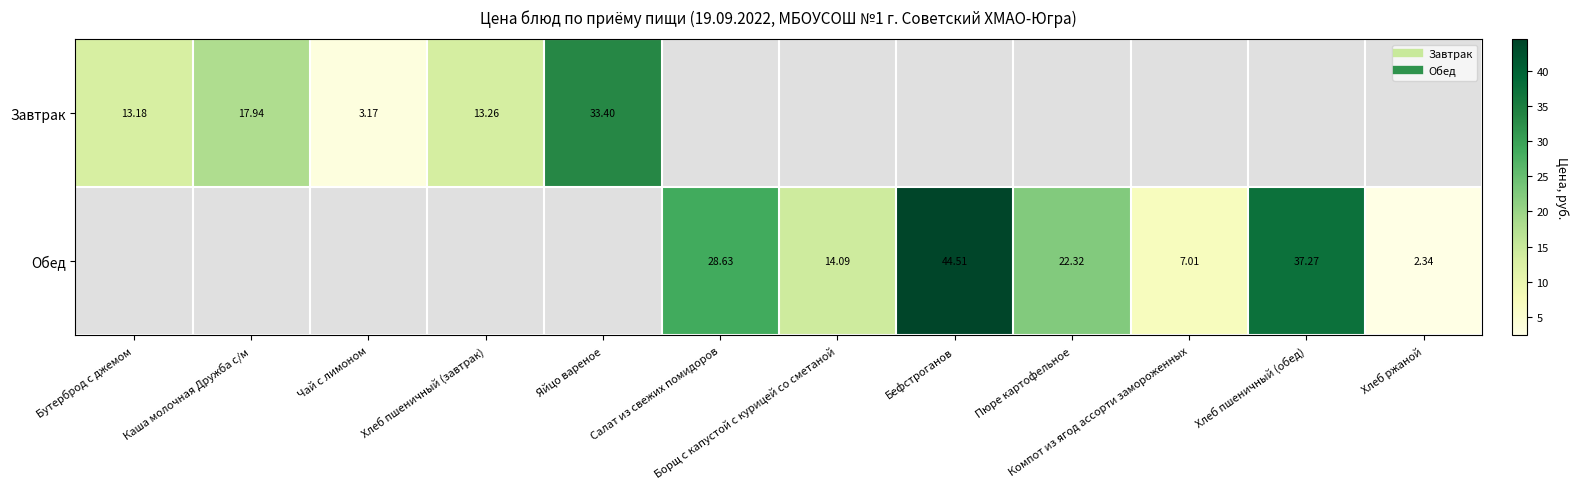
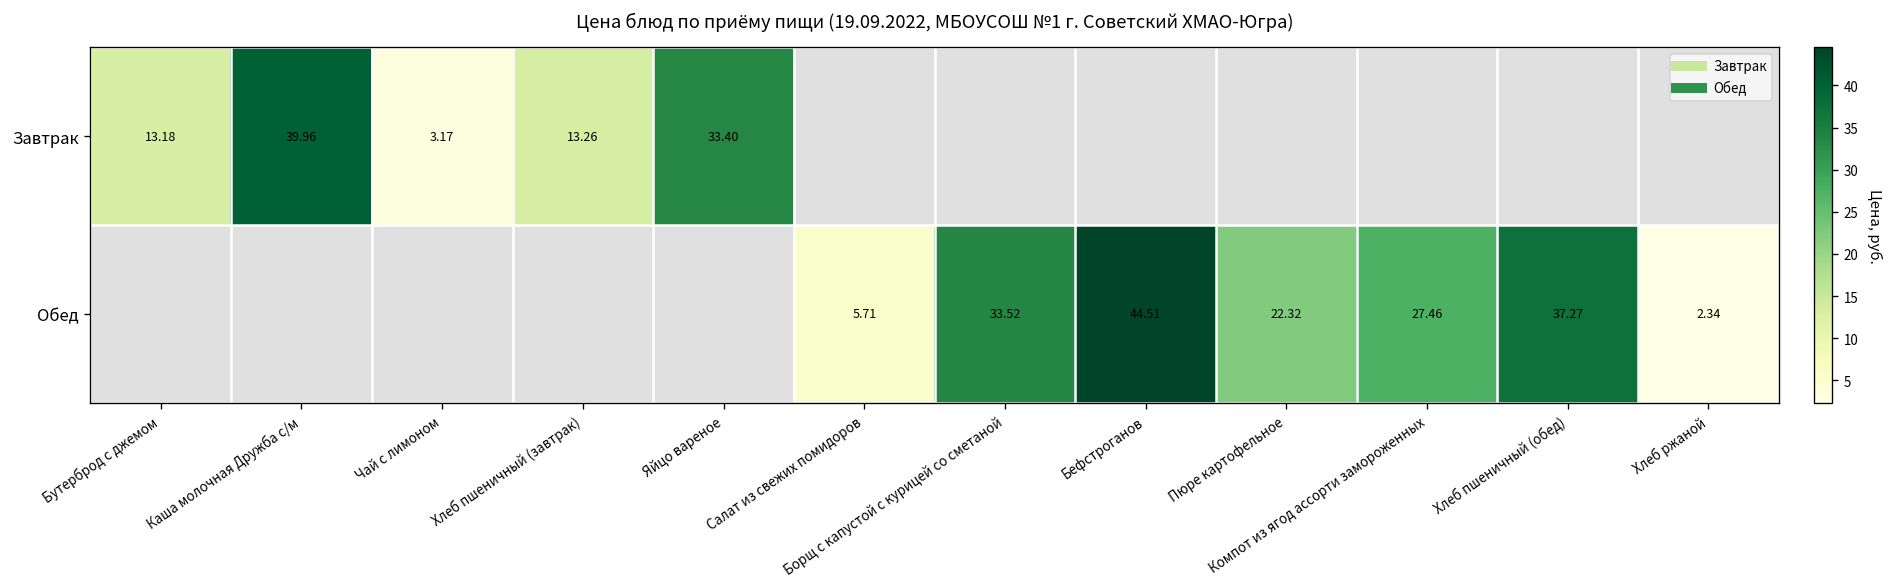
  {
    "Завтрак": {
      "Бутерброд с джемом": 13.18,
-     "Каша молочная Дружба с/м": 17.94,
+     "Каша молочная Дружба с/м": 39.96,
      "Чай с лимоном": 3.17,
      "Хлеб пшеничный (завтрак)": 13.26,
      "Яйцо вареное": 33.40
    },
    "Обед": {
-     "Салат из свежих помидоров": 28.63,
-     "Борщ с капустой с курицей со сметаной": 14.09,
+     "Салат из свежих помидоров": 5.71,
+     "Борщ с капустой с курицей со сметаной": 33.52,
      "Бефстроганов": 44.51,
      "Пюре картофельное": 22.32,
-     "Компот из ягод ассорти замороженных": 7.01,
+     "Компот из ягод ассорти замороженных": 27.46,
      "Хлеб пшеничный (обед)": 37.27,
      "Хлеб ржаной": 2.34
    }
  }
